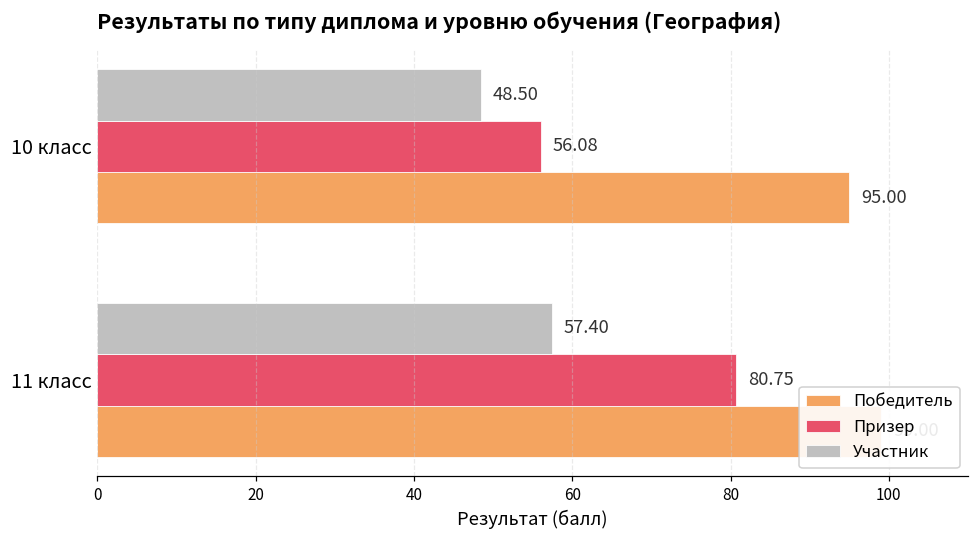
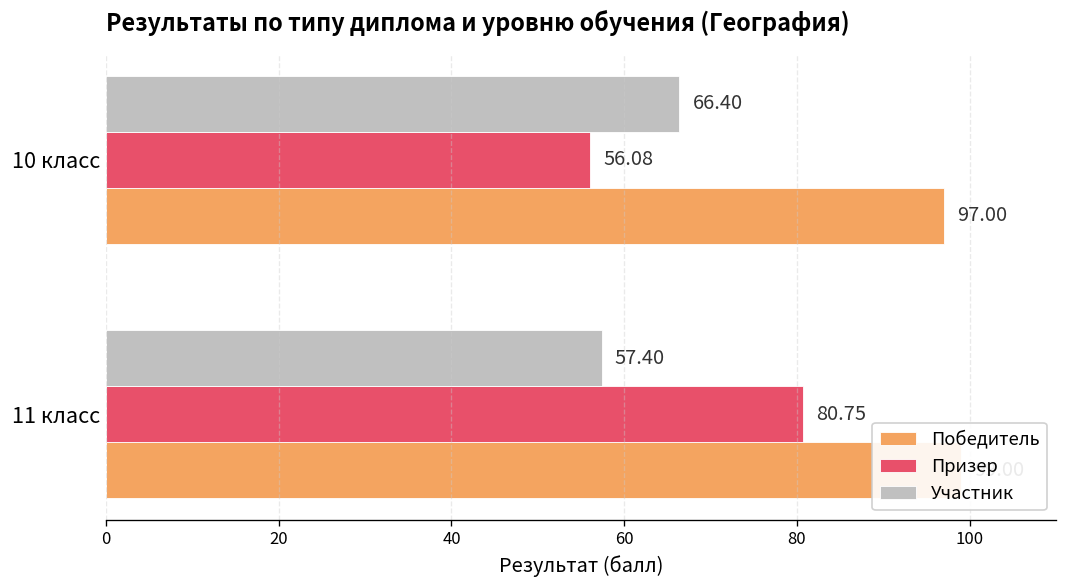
  {
    "Победитель": {
-     "10 класс": 95.00
+     "10 класс": 97.00
    },
    "Призер": {
      "10 класс": 56.08,
      "11 класс": 80.75
    },
    "Участник": {
-     "10 класс": 48.50,
+     "10 класс": 66.40,
      "11 класс": 57.40
    }
  }
